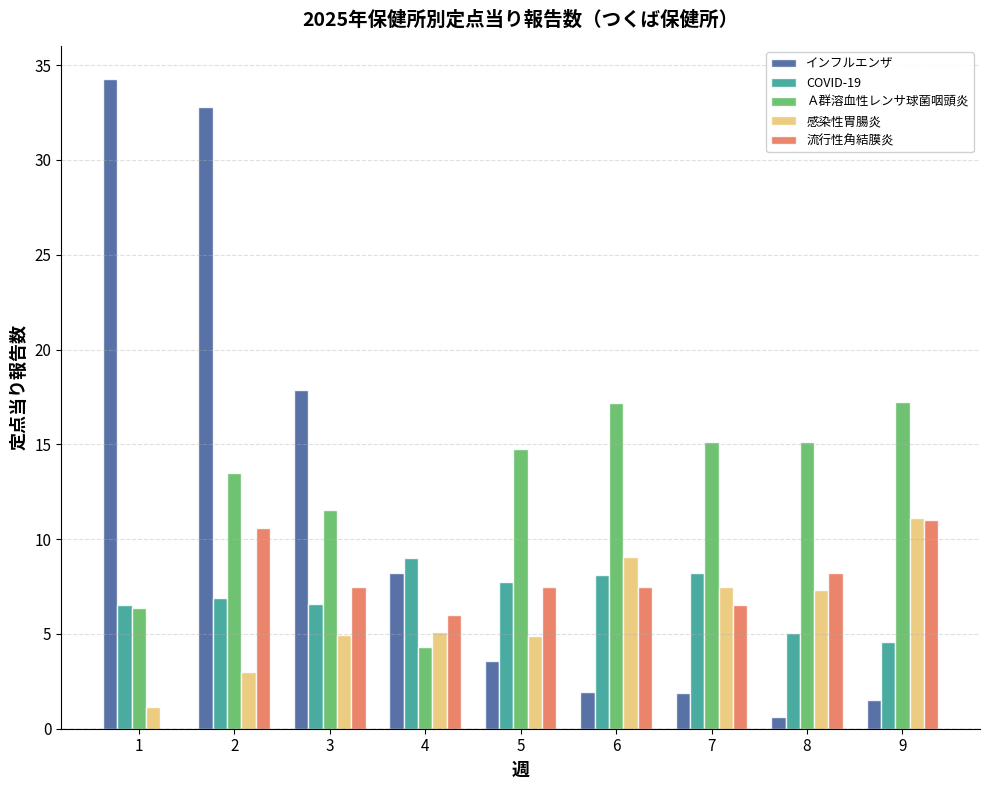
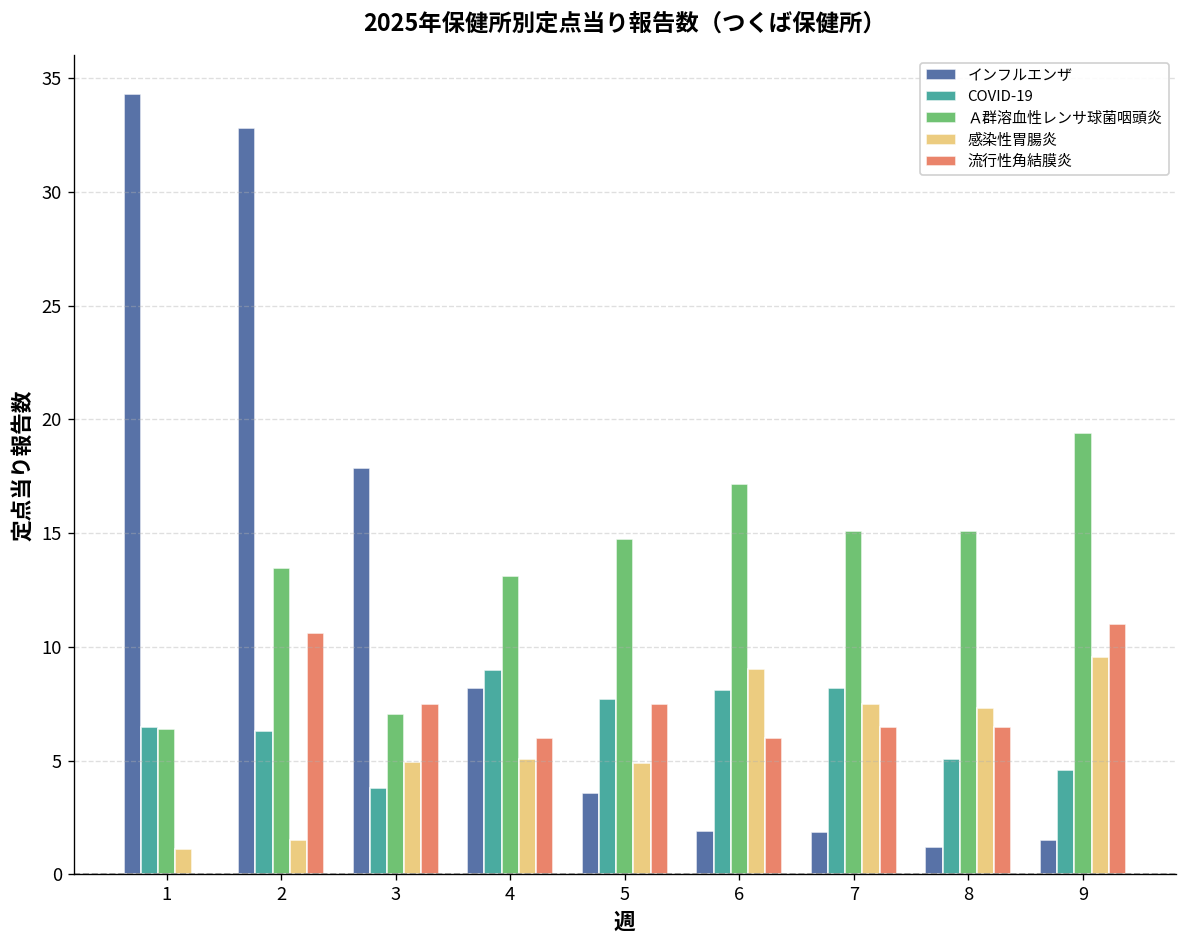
  {
    "インフルエンザ": {
      "1": 34.3,
      "2": 32.8,
      "3": 17.9,
      "4": 8.2,
      "5": 3.6,
      "6": 1.9,
      "7": 1.9,
-     "8": 0.6,
+     "8": 1.2,
      "9": 1.5
    },
    "COVID-19": {
      "1": 6.5,
-     "2": 6.9,
-     "3": 6.6,
+     "2": 6.3,
+     "3": 3.8,
      "4": 9.0,
      "5": 7.7,
      "6": 8.1,
      "7": 8.2,
      "8": 5.1,
      "9": 4.6
    },
    "Ａ群溶血性レンサ球菌咽頭炎": {
      "1": 6.4,
      "2": 13.5,
-     "3": 11.6,
-     "4": 4.3,
+     "3": 7.1,
+     "4": 13.1,
      "5": 14.8,
      "6": 17.2,
      "7": 15.1,
      "8": 15.1,
-     "9": 17.2
+     "9": 19.4
    },
    "感染性胃腸炎": {
      "1": 1.1,
-     "2": 3.0,
+     "2": 1.5,
      "3": 5.0,
      "4": 5.1,
      "5": 4.9,
      "6": 9.1,
      "7": 7.5,
      "8": 7.3,
-     "9": 11.1
+     "9": 9.6
    },
    "流行性角結膜炎": {
      "1": 0.0,
      "2": 10.6,
      "3": 7.5,
      "4": 6.0,
      "5": 7.5,
-     "6": 7.5,
+     "6": 6.0,
      "7": 6.5,
-     "8": 8.2,
+     "8": 6.5,
      "9": 11.0
    }
  }
